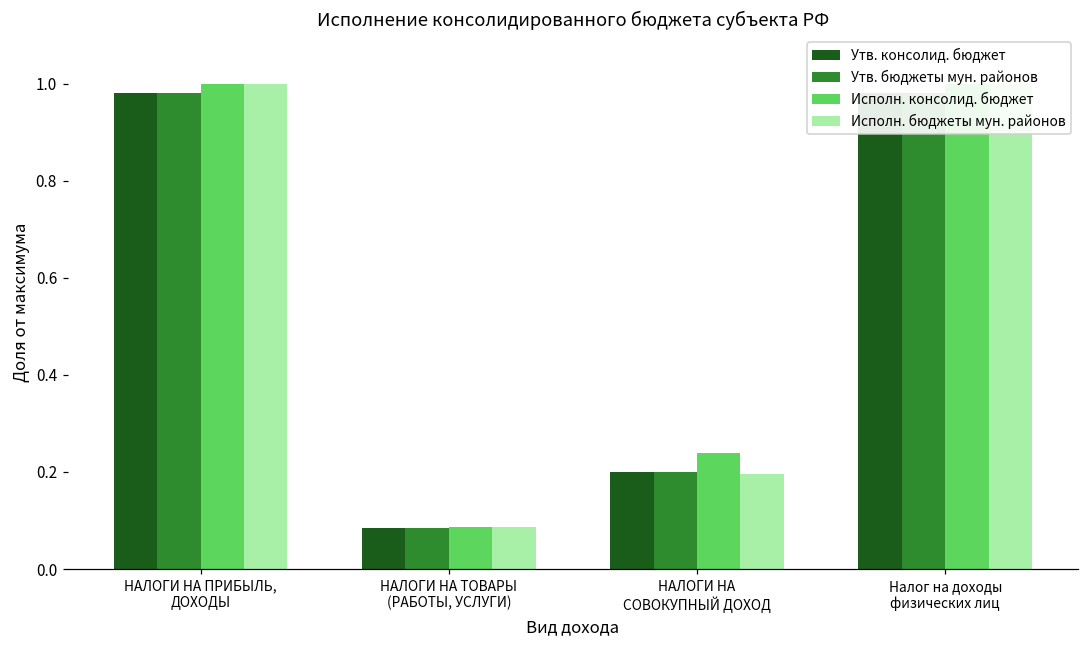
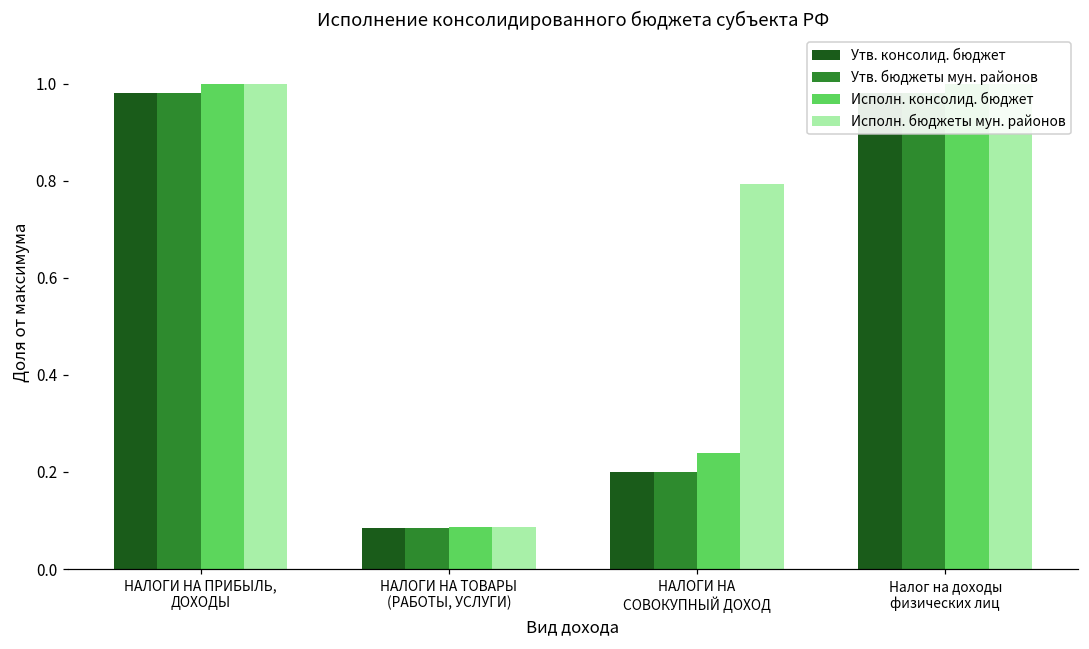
  {
    "Исполн. консолид. бюджет": {
      "НАЛОГИ НА ПРИБЫЛЬ, ДОХОДЫ": 1.00,
      "НАЛОГИ НА ТОВАРЫ (РАБОТЫ, УСЛУГИ)": 0.09,
      "НАЛОГИ НА СОВОКУПНЫЙ ДОХОД": 0.24
    },
    "Исполн. бюджеты мун. районов": {
      "НАЛОГИ НА ПРИБЫЛЬ, ДОХОДЫ": 1.00,
      "НАЛОГИ НА ТОВАРЫ (РАБОТЫ, УСЛУГИ)": 0.09,
-     "НАЛОГИ НА СОВОКУПНЫЙ ДОХОД": 0.20
+     "НАЛОГИ НА СОВОКУПНЫЙ ДОХОД": 0.79
    }
  }
